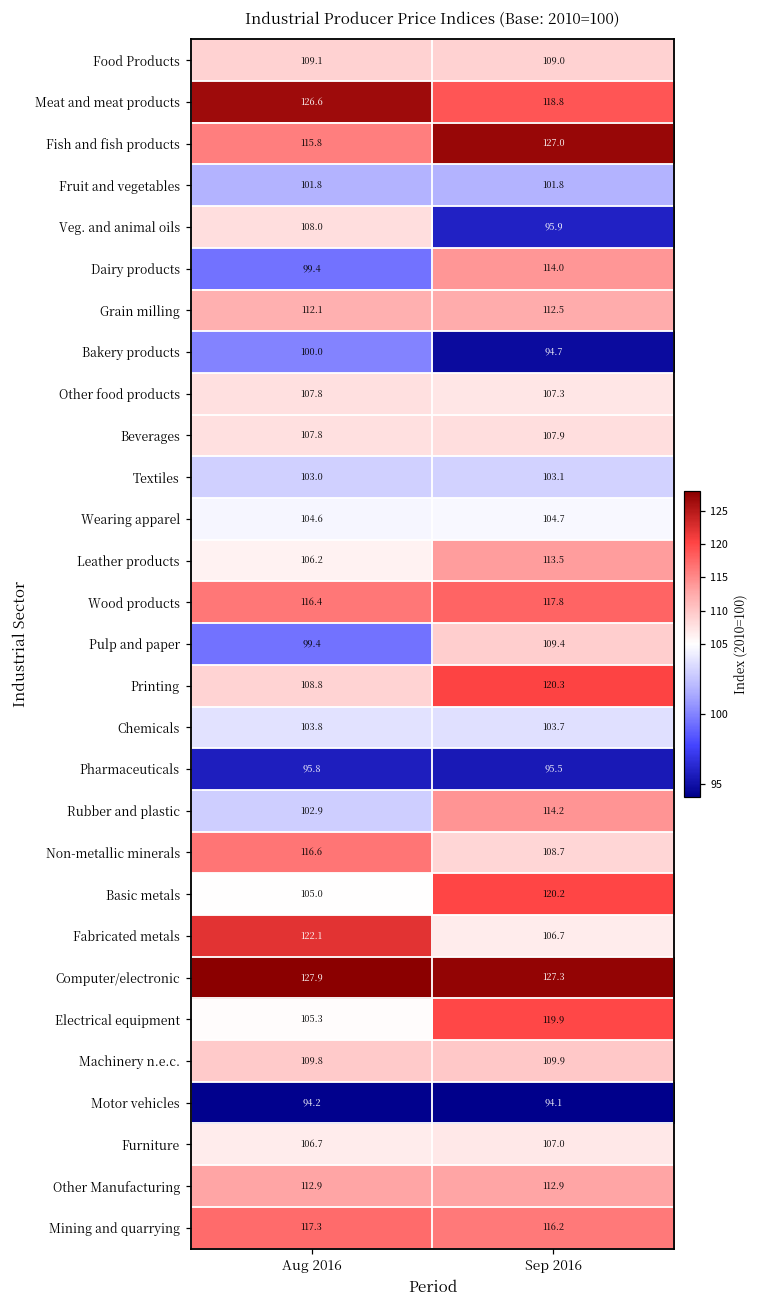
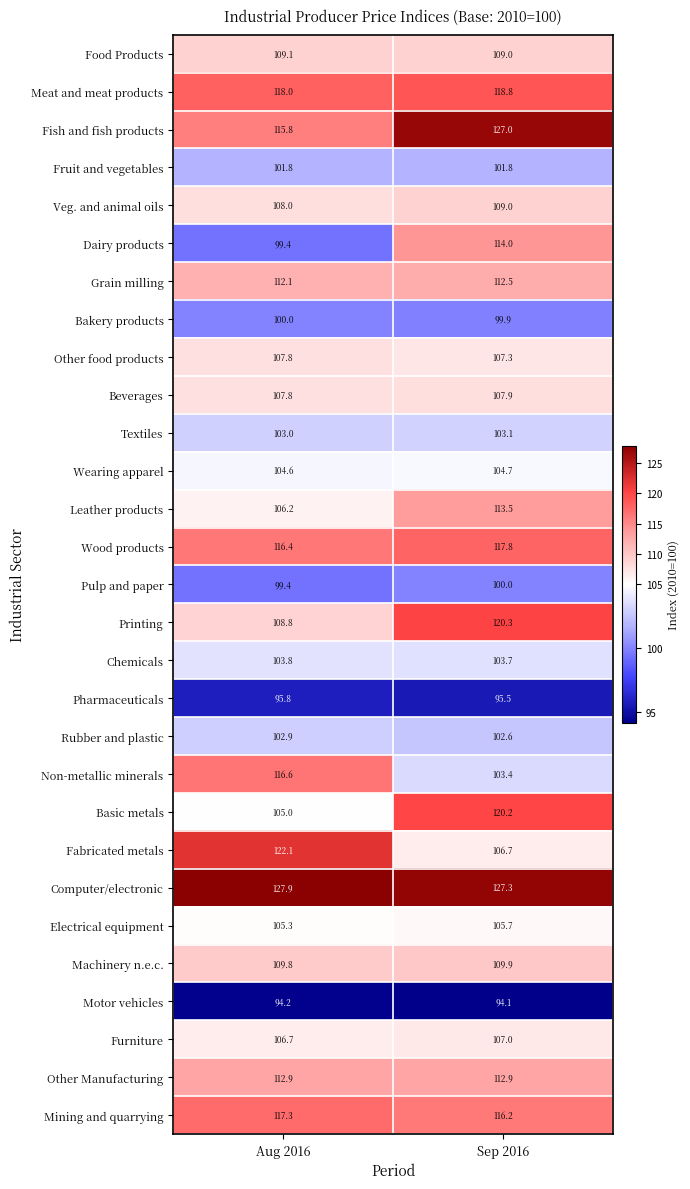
  {
    "Food Products": {
      "Aug 2016": 109.1,
      "Sep 2016": 109.0
    },
    "Meat and meat products": {
-     "Aug 2016": 126.6,
+     "Aug 2016": 118.0,
      "Sep 2016": 118.8
    },
    "Fish and fish products": {
      "Aug 2016": 115.8,
      "Sep 2016": 127.0
    },
    "Fruit and vegetables": {
      "Aug 2016": 101.8,
      "Sep 2016": 101.8
    },
    "Veg. and animal oils": {
      "Aug 2016": 108.0,
-     "Sep 2016": 95.9
+     "Sep 2016": 109.0
    },
    "Dairy products": {
      "Aug 2016": 99.4,
      "Sep 2016": 114.0
    },
    "Grain milling": {
      "Aug 2016": 112.1,
      "Sep 2016": 112.5
    },
    "Bakery products": {
      "Aug 2016": 100.0,
-     "Sep 2016": 94.7
+     "Sep 2016": 99.9
    },
    "Other food products": {
      "Aug 2016": 107.8,
      "Sep 2016": 107.3
    },
    "Beverages": {
      "Aug 2016": 107.8,
      "Sep 2016": 107.9
    },
    "Textiles": {
      "Aug 2016": 103.0,
      "Sep 2016": 103.1
    },
    "Wearing apparel": {
      "Aug 2016": 104.6,
      "Sep 2016": 104.7
    },
    "Leather products": {
      "Aug 2016": 106.2,
      "Sep 2016": 113.5
    },
    "Wood products": {
      "Aug 2016": 116.4,
      "Sep 2016": 117.8
    },
    "Pulp and paper": {
      "Aug 2016": 99.4,
-     "Sep 2016": 109.4
+     "Sep 2016": 100.0
    },
    "Printing": {
      "Aug 2016": 108.8,
      "Sep 2016": 120.3
    },
    "Chemicals": {
      "Aug 2016": 103.8,
      "Sep 2016": 103.7
    },
    "Pharmaceuticals": {
      "Aug 2016": 95.8,
      "Sep 2016": 95.5
    },
    "Rubber and plastic": {
      "Aug 2016": 102.9,
-     "Sep 2016": 114.2
+     "Sep 2016": 102.6
    },
    "Non-metallic minerals": {
      "Aug 2016": 116.6,
-     "Sep 2016": 108.7
+     "Sep 2016": 103.4
    },
    "Basic metals": {
      "Aug 2016": 105.0,
      "Sep 2016": 120.2
    },
    "Fabricated metals": {
      "Aug 2016": 122.1,
      "Sep 2016": 106.7
    },
    "Computer/electronic": {
      "Aug 2016": 127.9,
      "Sep 2016": 127.3
    },
    "Electrical equipment": {
      "Aug 2016": 105.3,
-     "Sep 2016": 119.9
+     "Sep 2016": 105.7
    },
    "Machinery n.e.c.": {
      "Aug 2016": 109.8,
      "Sep 2016": 109.9
    },
    "Motor vehicles": {
      "Aug 2016": 94.2,
      "Sep 2016": 94.1
    },
    "Furniture": {
      "Aug 2016": 106.7,
      "Sep 2016": 107.0
    },
    "Other Manufacturing": {
      "Aug 2016": 112.9,
      "Sep 2016": 112.9
    },
    "Mining and quarrying": {
      "Aug 2016": 117.3,
      "Sep 2016": 116.2
    }
  }
